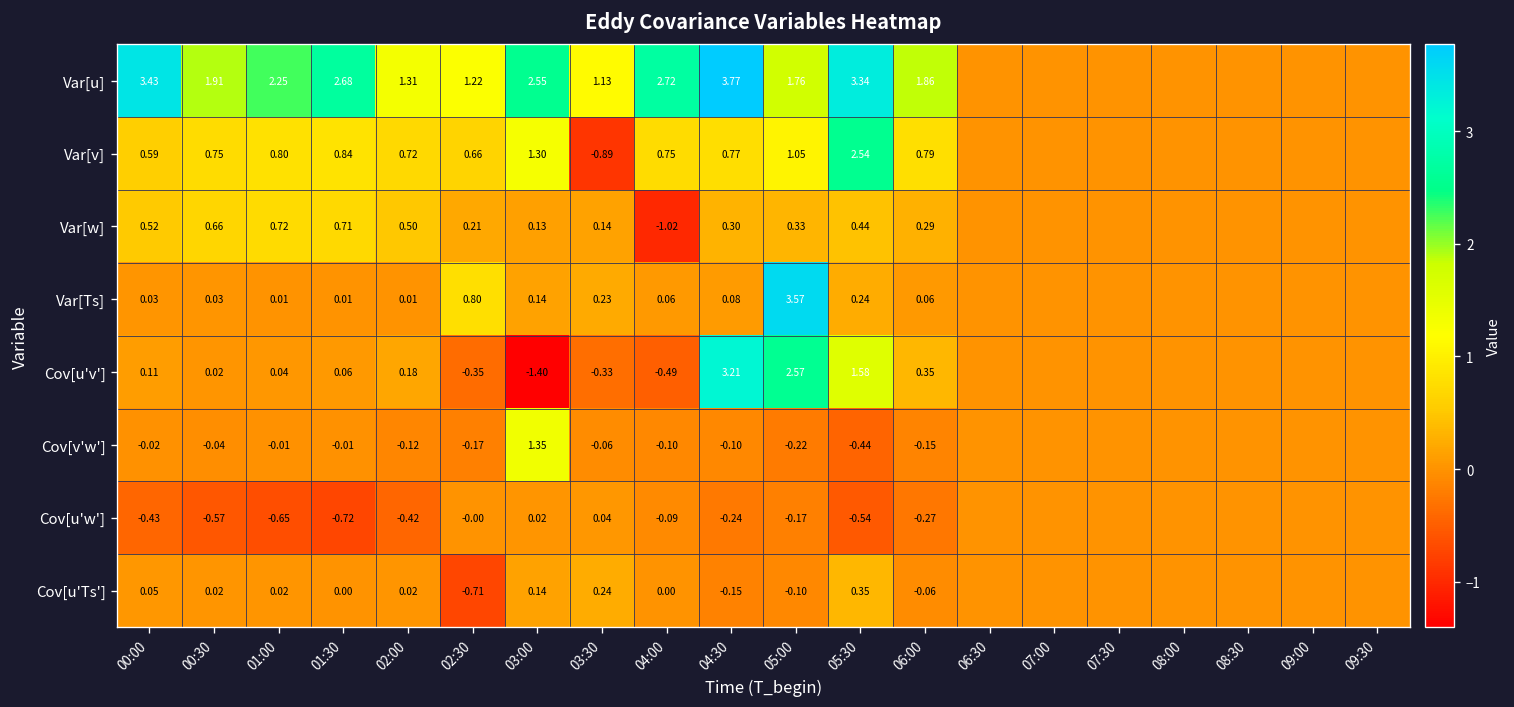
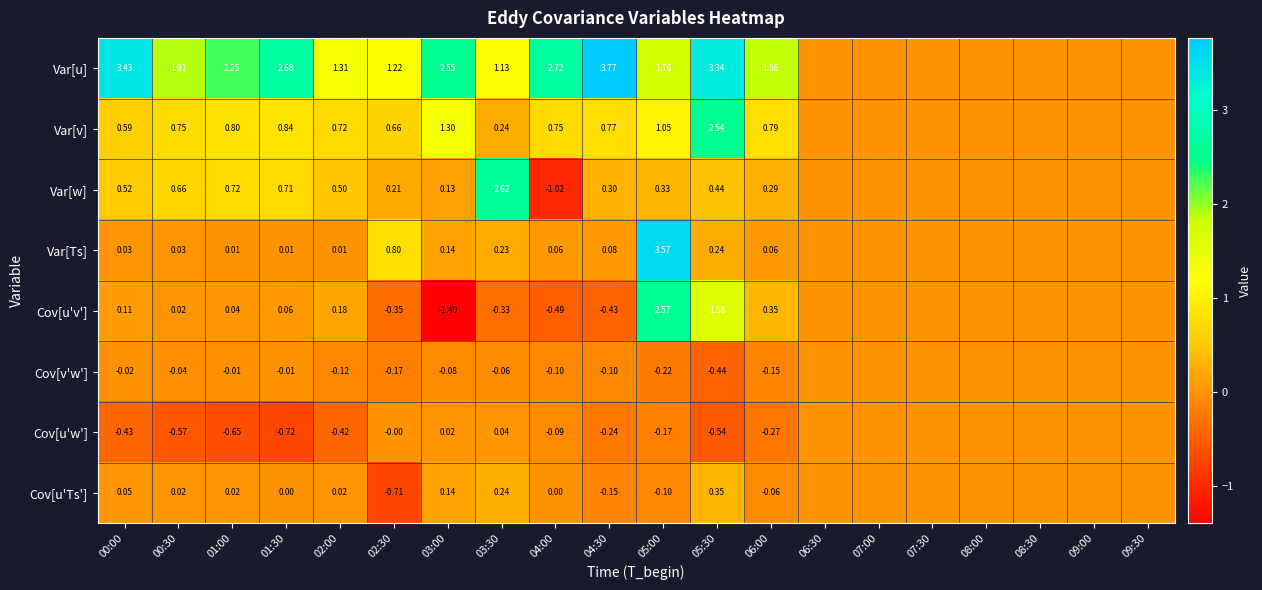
  {
    "Var[u]": {
      "00:00": 3.43,
      "00:30": 1.91,
      "01:00": 2.25,
      "01:30": 2.68,
      "02:00": 1.31,
      "02:30": 1.22,
      "03:00": 2.55,
      "03:30": 1.13,
      "04:00": 2.72,
      "04:30": 3.77,
      "05:00": 1.76,
      "05:30": 3.34,
      "06:00": 1.86
    },
    "Var[v]": {
      "00:00": 0.59,
      "00:30": 0.75,
      "01:00": 0.80,
      "01:30": 0.84,
      "02:00": 0.72,
      "02:30": 0.66,
      "03:00": 1.30,
-     "03:30": -0.89,
+     "03:30": 0.24,
      "04:00": 0.75,
      "04:30": 0.77,
      "05:00": 1.05,
      "05:30": 2.54,
      "06:00": 0.79
    },
    "Var[w]": {
      "00:00": 0.52,
      "00:30": 0.66,
      "01:00": 0.72,
      "01:30": 0.71,
      "02:00": 0.50,
      "02:30": 0.21,
      "03:00": 0.13,
-     "03:30": 0.14,
+     "03:30": 2.62,
      "04:00": -1.02,
      "04:30": 0.30,
      "05:00": 0.33,
      "05:30": 0.44,
      "06:00": 0.29
    },
    "Var[Ts]": {
      "00:00": 0.03,
      "00:30": 0.03,
      "01:00": 0.01,
      "01:30": 0.01,
      "02:00": 0.01,
      "02:30": 0.80,
      "03:00": 0.14,
      "03:30": 0.23,
      "04:00": 0.06,
      "04:30": 0.08,
      "05:00": 3.57,
      "05:30": 0.24,
      "06:00": 0.06
    },
    "Cov[u'v']": {
      "00:00": 0.11,
      "00:30": 0.02,
      "01:00": 0.04,
      "01:30": 0.06,
      "02:00": 0.18,
      "02:30": -0.35,
      "03:00": -1.40,
      "03:30": -0.33,
      "04:00": -0.49,
-     "04:30": 3.21,
+     "04:30": -0.43,
      "05:00": 2.57,
      "05:30": 1.58,
      "06:00": 0.35
    },
    "Cov[v'w']": {
      "00:00": -0.02,
      "00:30": -0.04,
      "01:00": -0.01,
      "01:30": -0.01,
      "02:00": -0.12,
      "02:30": -0.17,
-     "03:00": 1.35,
+     "03:00": -0.08,
      "03:30": -0.06,
      "04:00": -0.10,
      "04:30": -0.10,
      "05:00": -0.22,
      "05:30": -0.44,
      "06:00": -0.15
    },
    "Cov[u'w']": {
      "00:00": -0.43,
      "00:30": -0.57,
      "01:00": -0.65,
      "01:30": -0.72,
      "02:00": -0.42,
      "02:30": -0.00,
      "03:00": 0.02,
      "03:30": 0.04,
      "04:00": -0.09,
      "04:30": -0.24,
      "05:00": -0.17,
      "05:30": -0.54,
      "06:00": -0.27
    },
    "Cov[u'Ts']": {
      "00:00": 0.05,
      "00:30": 0.02,
      "01:00": 0.02,
      "01:30": 0.00,
      "02:00": 0.02,
      "02:30": -0.71,
      "03:00": 0.14,
      "03:30": 0.24,
      "04:00": 0.00,
      "04:30": -0.15,
      "05:00": -0.10,
      "05:30": 0.35,
      "06:00": -0.06
    }
  }
